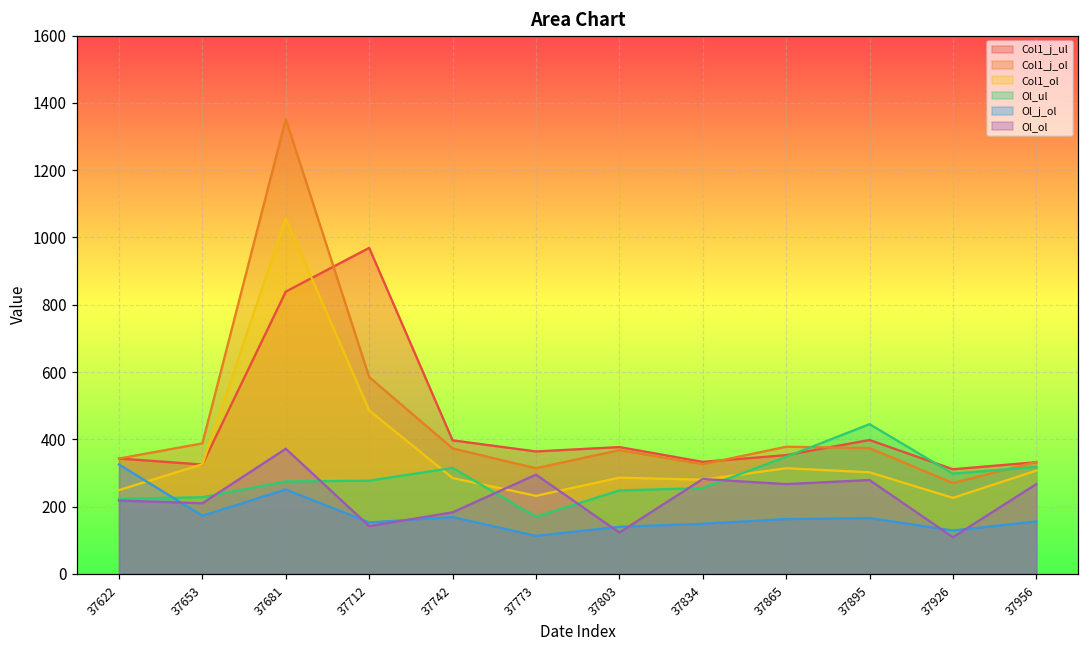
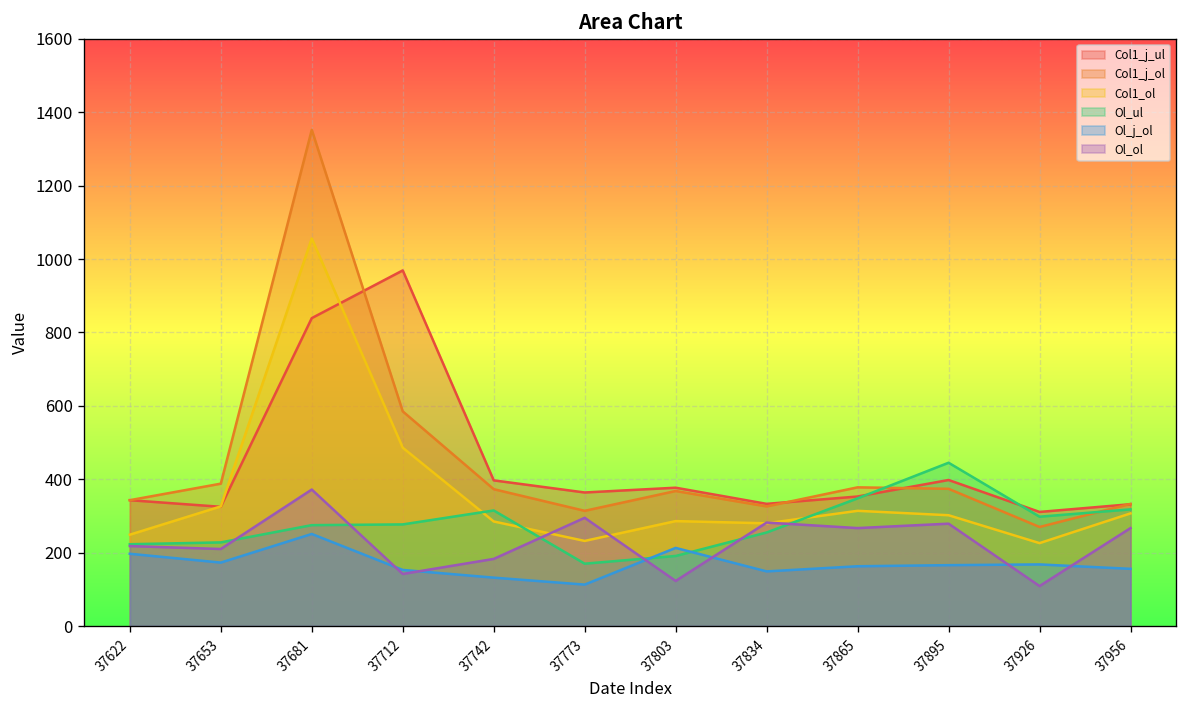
  {
    "Ol_ul": {
      "37653": 230,
      "37681": 280,
      "37712": 280,
      "37742": 320,
      "37773": 170,
-     "37803": 250,
+     "37803": 190,
      "37834": 260,
      "37895": 450,
      "37926": 300,
      "37956": 320
    },
    "Ol_j_ol": {
-     "37622": 330,
+     "37622": 200,
      "37653": 170,
      "37681": 250,
      "37712": 150,
-     "37742": 170,
+     "37742": 130,
      "37773": 110,
-     "37803": 140,
+     "37803": 210,
      "37834": 150,
      "37865": 160,
      "37895": 170,
-     "37926": 130,
+     "37926": 170,
      "37956": 160
    },
    "Ol_ol": {
      "37653": 210,
      "37681": 370,
      "37712": 140,
      "37742": 180,
      "37773": 300,
      "37803": 120,
      "37865": 270,
      "37895": 280,
      "37926": 110,
      "37956": 270
    }
  }
